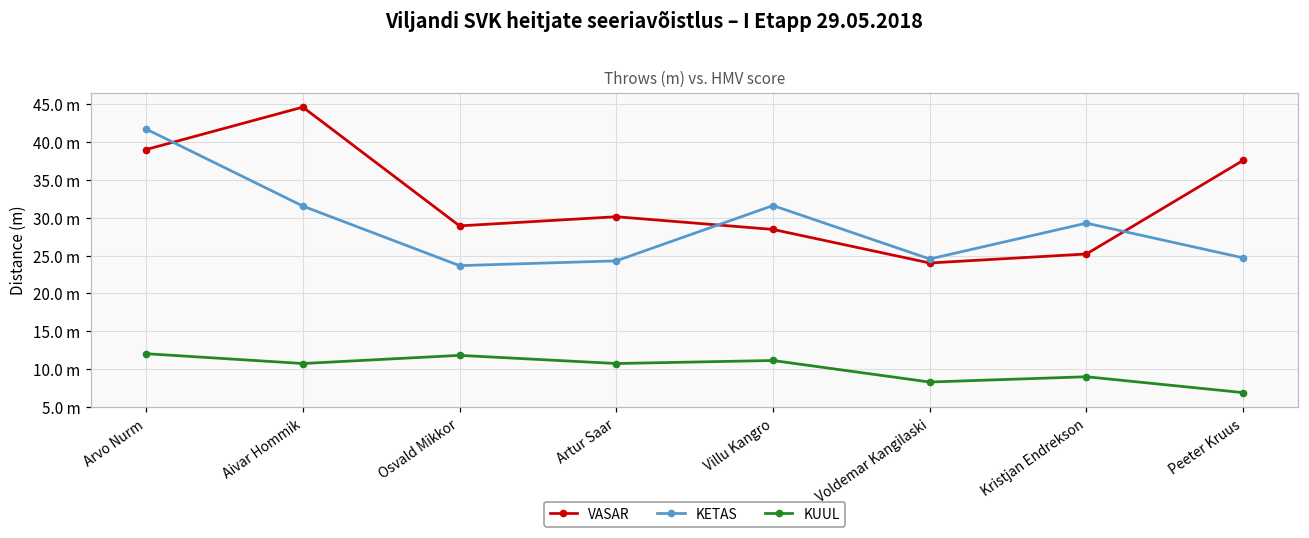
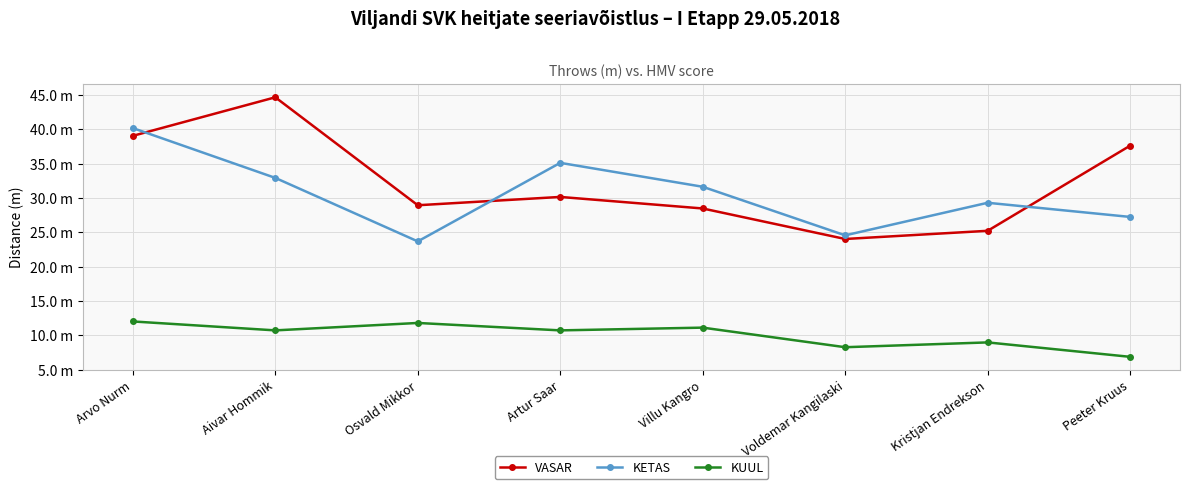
  {
    "VASAR": {
      "Arvo Nurm": "39 m",
      "Aivar Hommik": "45 m",
      "Osvald Mikkor": "29 m",
      "Artur Saar": "30 m",
      "Villu Kangro": "28 m",
      "Voldemar Kangilaski": "24 m",
      "Kristjan Endrekson": "25 m",
      "Peeter Kruus": "38 m"
    },
    "KETAS": {
-     "Arvo Nurm": "42 m",
-     "Aivar Hommik": "32 m",
+     "Arvo Nurm": "40 m",
+     "Aivar Hommik": "33 m",
      "Osvald Mikkor": "24 m",
-     "Artur Saar": "24 m",
+     "Artur Saar": "35 m",
      "Villu Kangro": "32 m",
      "Voldemar Kangilaski": "25 m",
      "Kristjan Endrekson": "29 m",
-     "Peeter Kruus": "25 m"
+     "Peeter Kruus": "27 m"
    },
    "KUUL": {
      "Arvo Nurm": "12 m",
      "Aivar Hommik": "11 m",
      "Osvald Mikkor": "12 m",
      "Artur Saar": "11 m",
      "Villu Kangro": "11 m",
      "Voldemar Kangilaski": "8 m",
      "Kristjan Endrekson": "9 m",
      "Peeter Kruus": "7 m"
    }
  }
